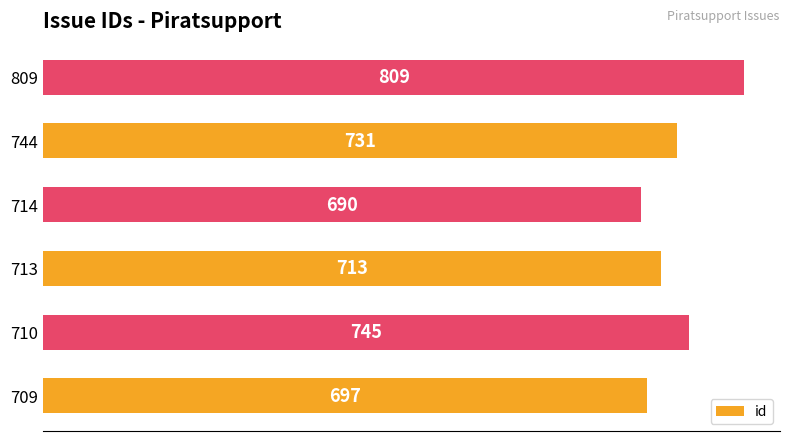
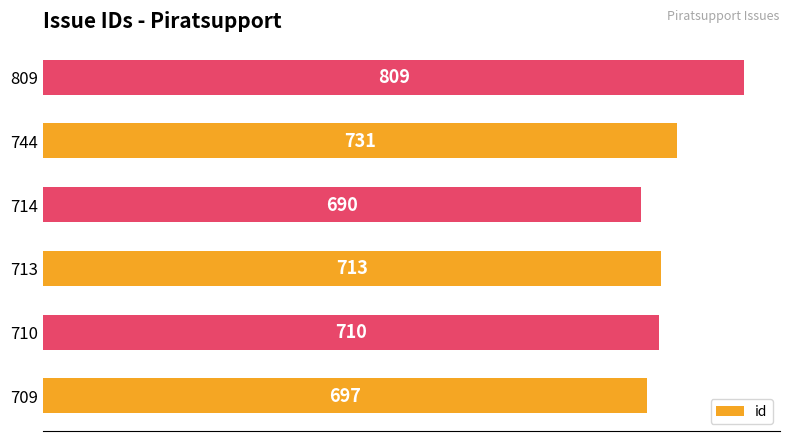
  {
    "809": 809,
    "744": 731,
    "714": 690,
    "713": 713,
-   "710": 745,
+   "710": 710,
    "709": 697
  }
